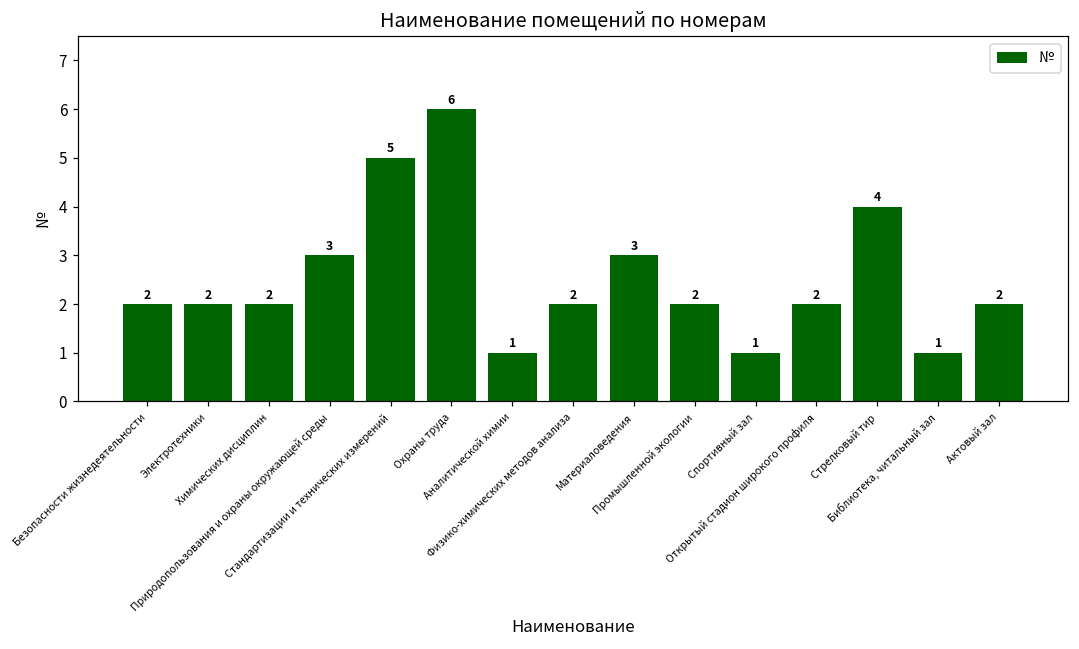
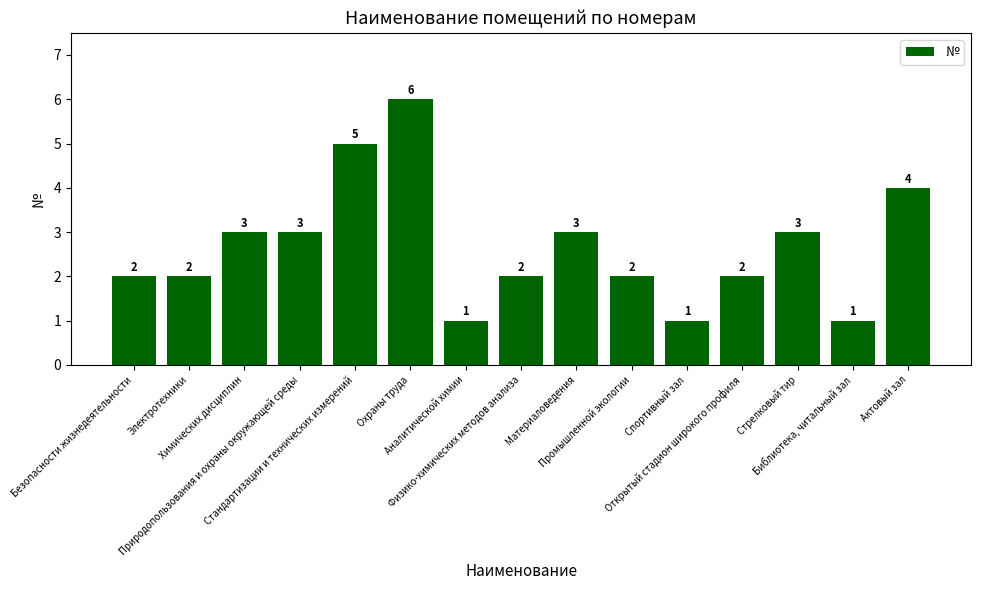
  {
    "Безопасности жизнедеятельности": 2,
    "Электротехники": 2,
-   "Химических дисциплин": 2,
+   "Химических дисциплин": 3,
    "Природопользования и охраны окружающей среды": 3,
    "Стандартизации и технических измерений": 5,
    "Охраны труда": 6,
    "Аналитической химии": 1,
    "Физико-химических методов анализа": 2,
    "Материаловедения": 3,
    "Промышленной экологии": 2,
    "Спортивный зал": 1,
    "Открытый стадион широкого профиля": 2,
-   "Стрелковый тир": 4,
+   "Стрелковый тир": 3,
    "Библиотека, читальный зал": 1,
-   "Актовый зал": 2
+   "Актовый зал": 4
  }
